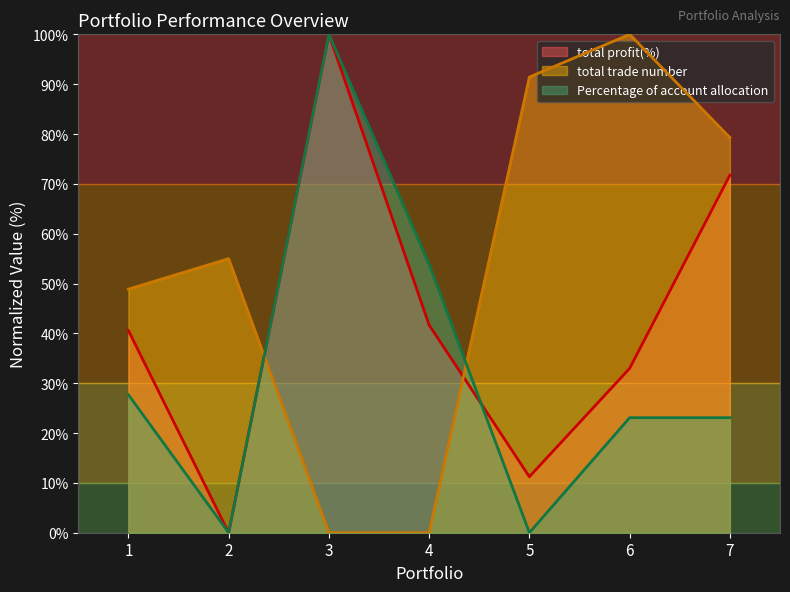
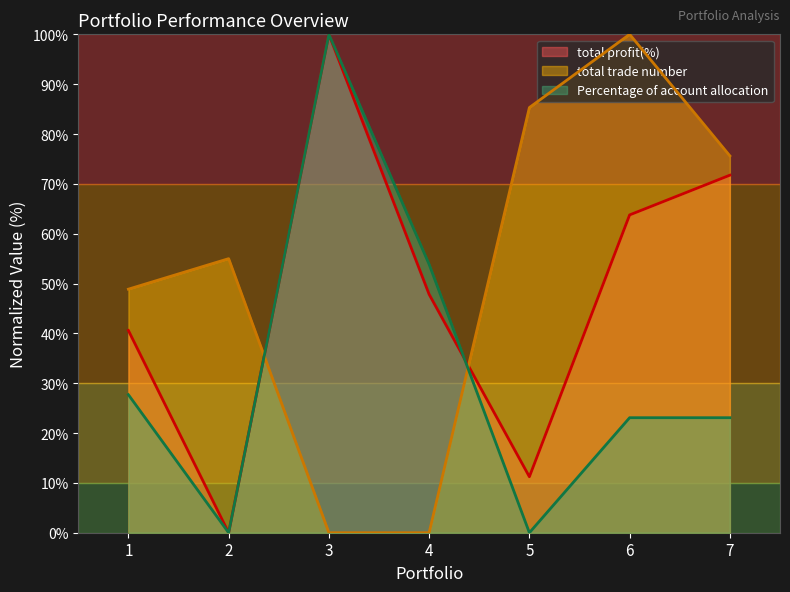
  {
    "total profit(%)": {
      "1": "41%",
-     "4": "42%",
+     "4": "48%",
      "5": "11%",
-     "6": "33%",
+     "6": "64%",
      "7": "72%"
    },
    "total trade number": {
      "1": "49%",
      "2": "55%",
      "3": "0%",
      "4": "0%",
-     "5": "91%",
+     "5": "85%",
      "6": "100%",
-     "7": "79%"
+     "7": "76%"
    },
    "Percentage of account allocation": {
      "1": "28%",
      "4": "54%",
      "5": "0%",
      "6": "23%",
      "7": "23%"
    }
  }
